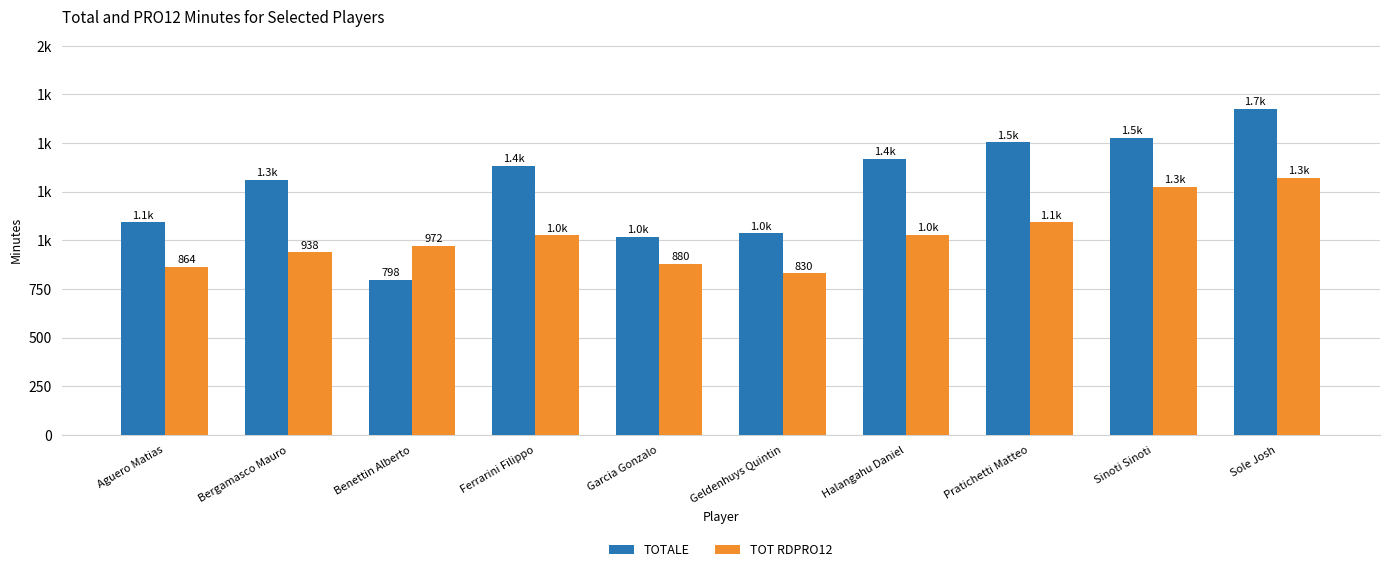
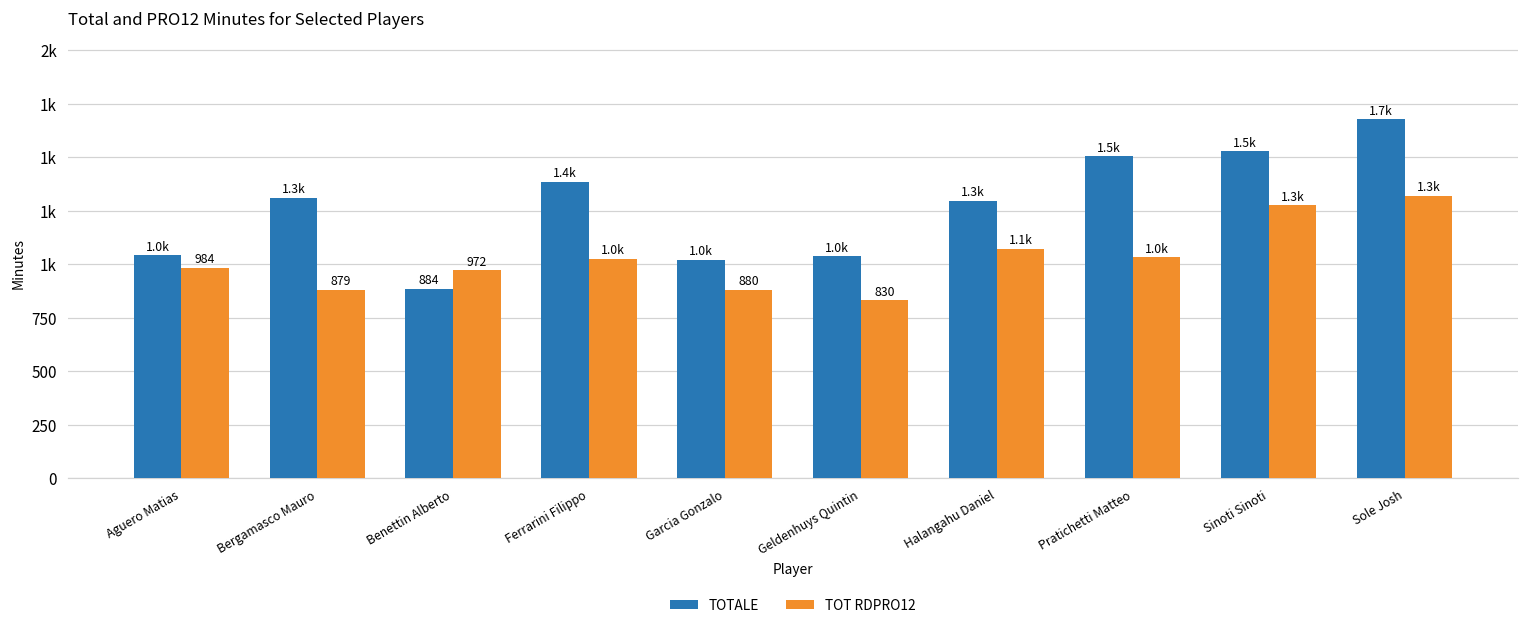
  {
    "TOTALE": {
-     "Aguero Matias": "1.1k",
+     "Aguero Matias": "1.0k",
      "Bergamasco Mauro": "1.3k",
-     "Benettin Alberto": "798",
+     "Benettin Alberto": "884",
      "Ferrarini Filippo": "1.4k",
      "Garcia Gonzalo": "1.0k",
      "Geldenhuys Quintin": "1.0k",
-     "Halangahu Daniel": "1.4k",
+     "Halangahu Daniel": "1.3k",
      "Pratichetti Matteo": "1.5k",
      "Sinoti Sinoti": "1.5k",
      "Sole Josh": "1.7k"
    },
    "TOT RDPRO12": {
-     "Aguero Matias": "864",
-     "Bergamasco Mauro": "938",
+     "Aguero Matias": "984",
+     "Bergamasco Mauro": "879",
      "Benettin Alberto": "972",
      "Ferrarini Filippo": "1.0k",
      "Garcia Gonzalo": "880",
      "Geldenhuys Quintin": "830",
-     "Halangahu Daniel": "1.0k",
-     "Pratichetti Matteo": "1.1k",
+     "Halangahu Daniel": "1.1k",
+     "Pratichetti Matteo": "1.0k",
      "Sinoti Sinoti": "1.3k",
      "Sole Josh": "1.3k"
    }
  }
